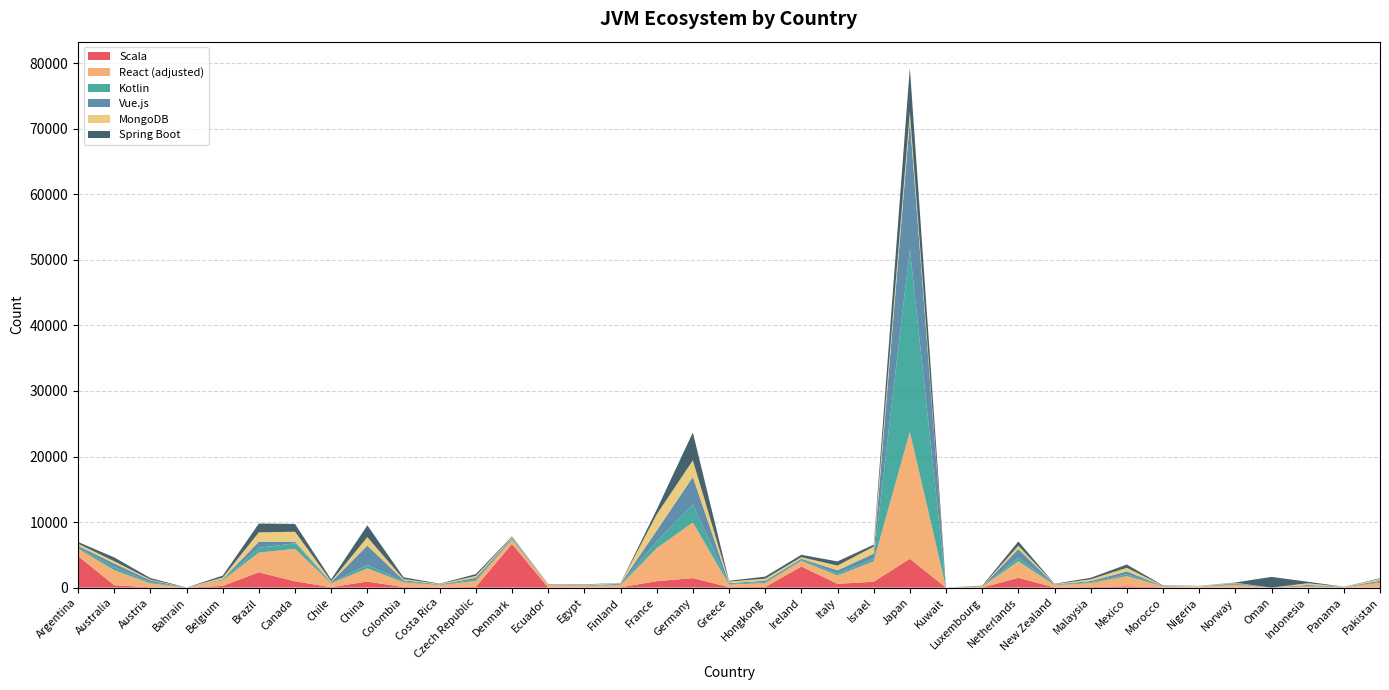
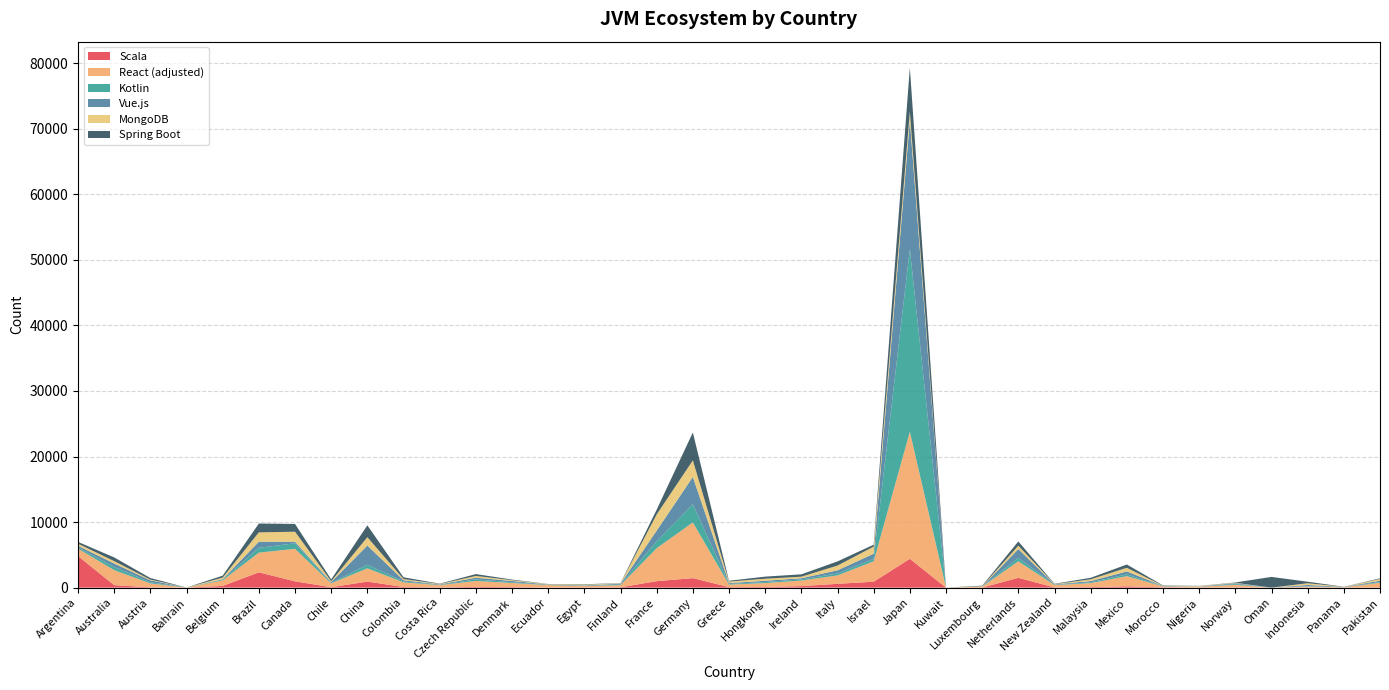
  {
    "Scala": {
      "Argentina": 5000,
      "Brazil": 2000,
      "Canada": 1000,
      "China": 1000,
-     "Denmark": 7000,
+     "Denmark": 0,
      "France": 1000,
      "Germany": 1000,
-     "Ireland": 3000,
+     "Ireland": 0,
      "Italy": 1000,
      "Israel": 1000,
      "Japan": 4000,
      "Netherlands": 1000
    },
    "Spring Boot": {
      "Australia": 1000,
      "Brazil": 1000,
      "Canada": 1000,
      "China": 2000,
      "France": 1000,
      "Germany": 4000,
      "Italy": 1000,
      "Japan": 7000,
      "Netherlands": 1000,
      "Mexico": 1000,
      "Oman": 2000
    }
  }
